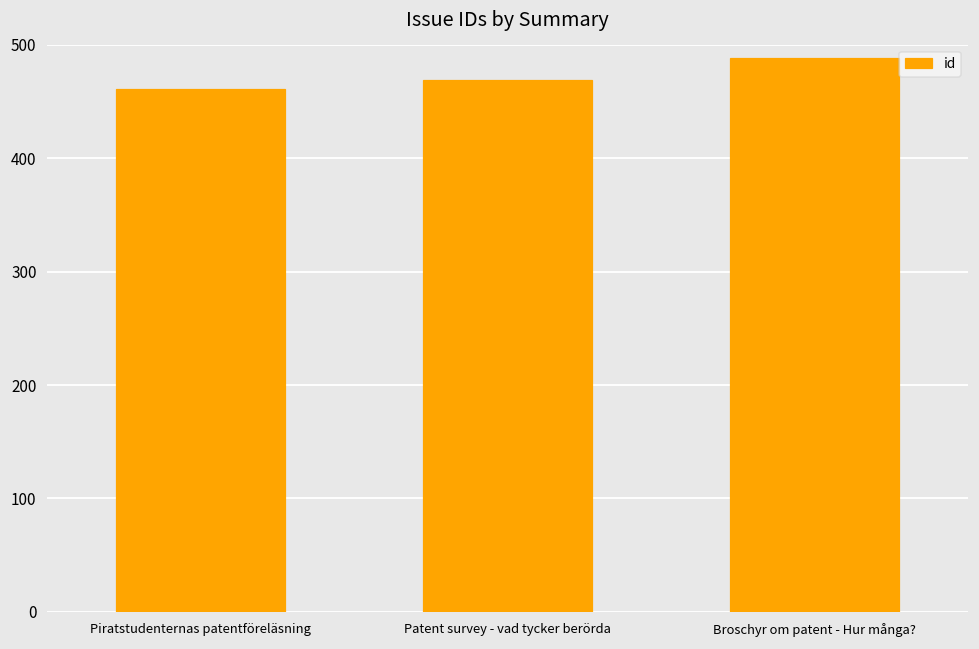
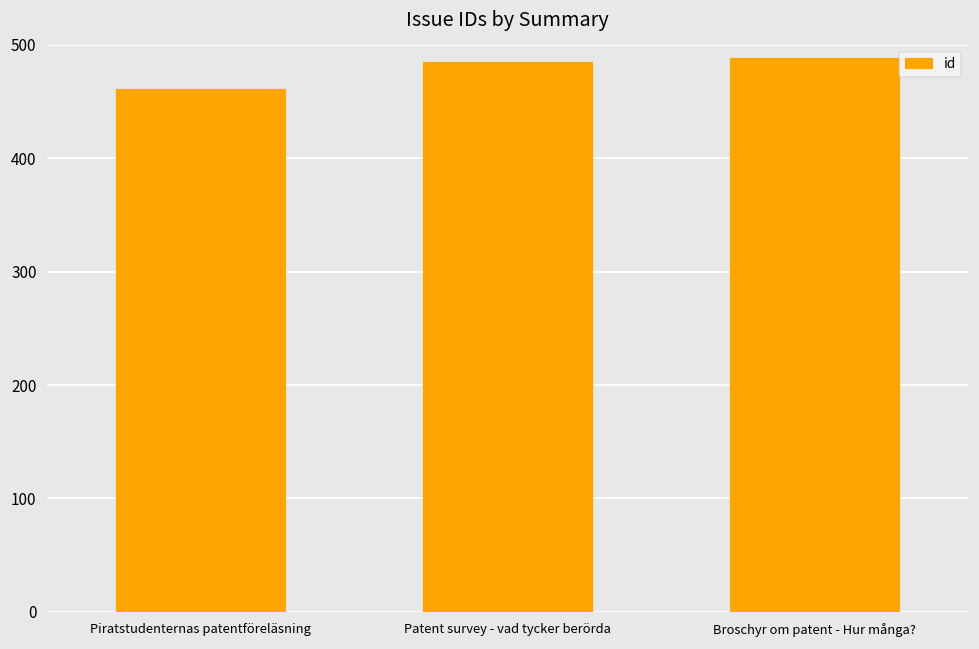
  {
    "Piratstudenternas patentföreläsning": 461,
-   "Patent survey - vad tycker berörda": 469,
+   "Patent survey - vad tycker berörda": 485,
    "Broschyr om patent - Hur många?": 488
  }
